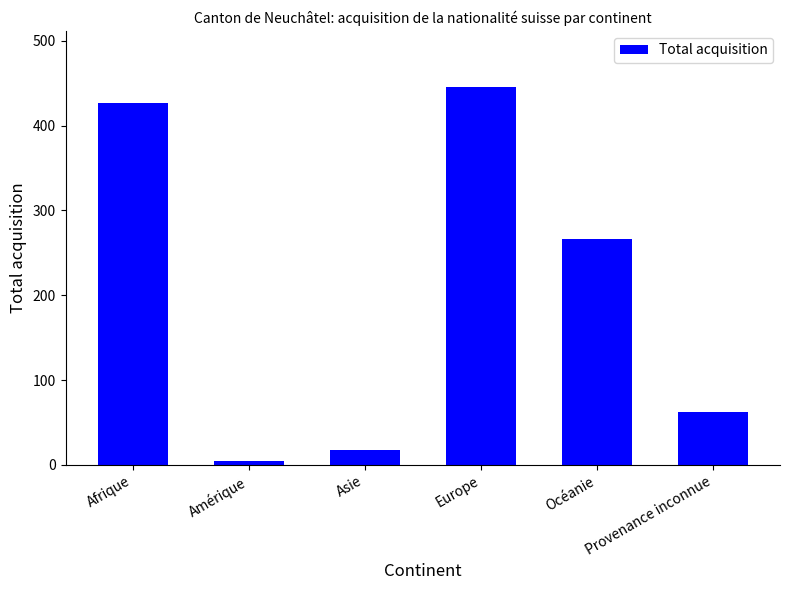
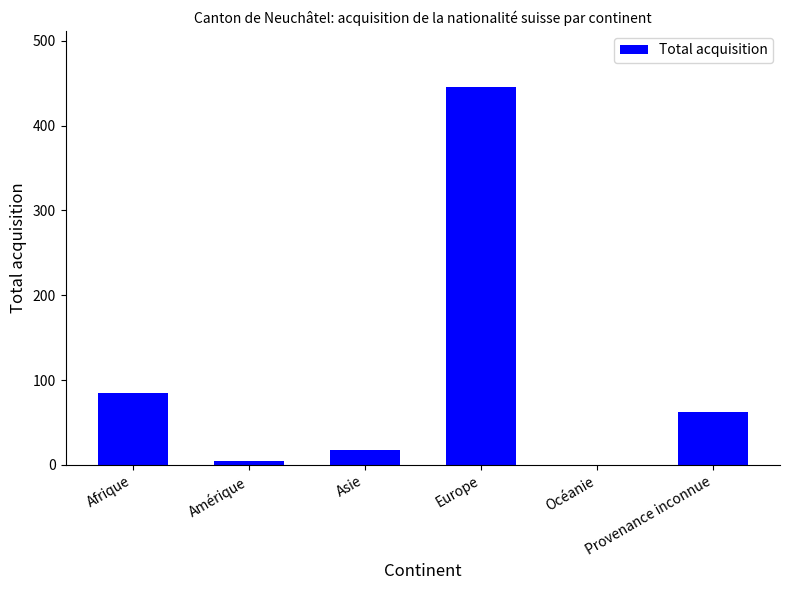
  {
-   "Afrique": 430,
+   "Afrique": 90,
    "Amérique": 10,
    "Asie": 20,
    "Europe": 450,
-   "Océanie": 270,
+   "Océanie": 0,
    "Provenance inconnue": 60
  }
